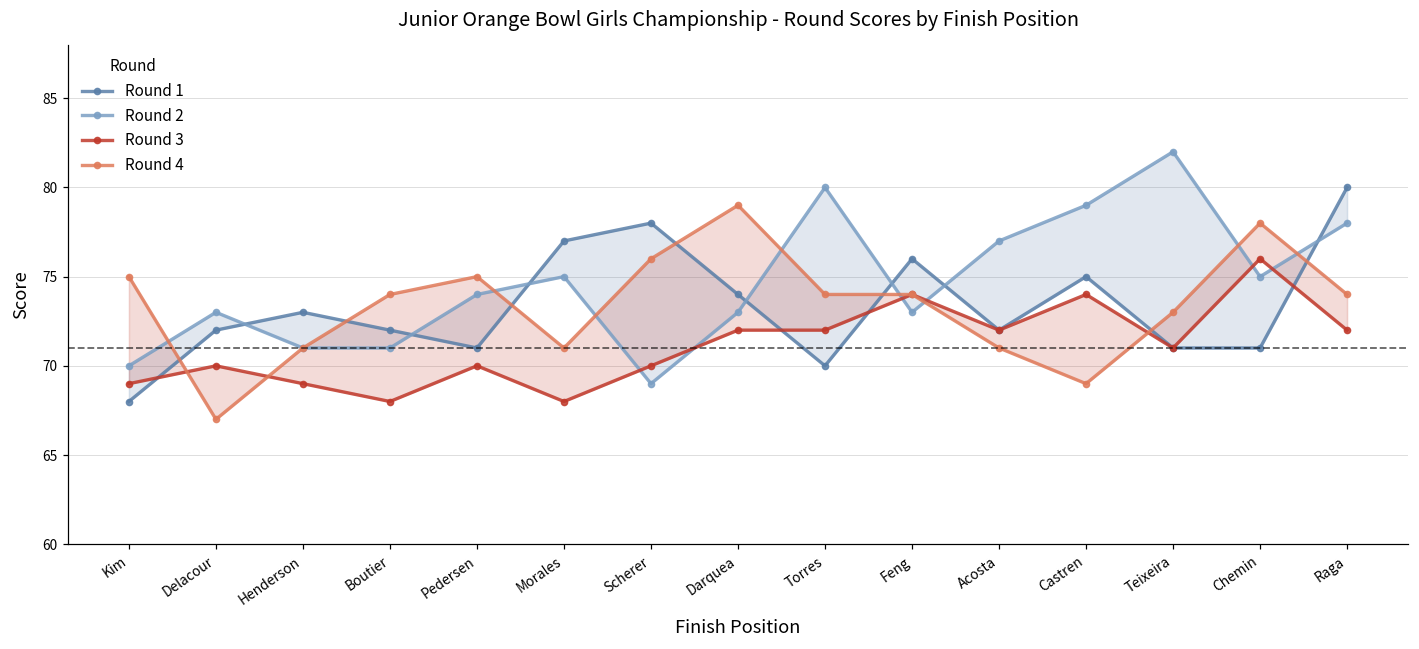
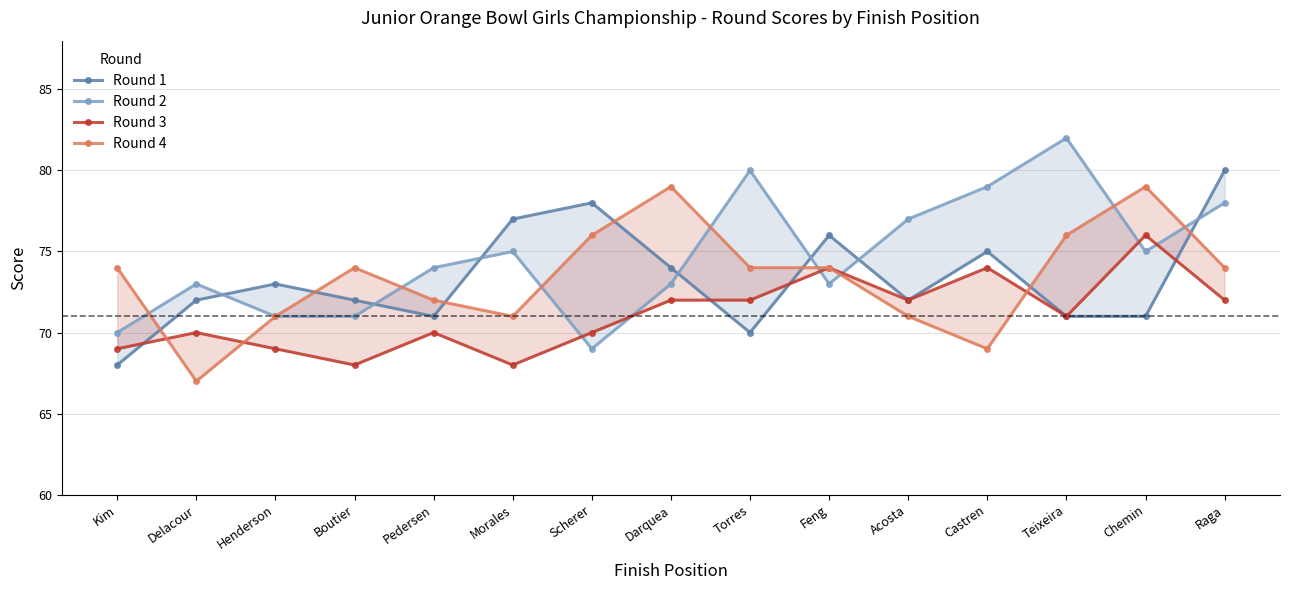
  {
    "Round 4": {
-     "Kim": 75,
+     "Kim": 74,
      "Delacour": 67,
-     "Pedersen": 75,
+     "Pedersen": 72,
      "Acosta": 71,
      "Castren": 69,
-     "Teixeira": 73,
-     "Chemin": 78
+     "Teixeira": 76,
+     "Chemin": 79
    }
  }
